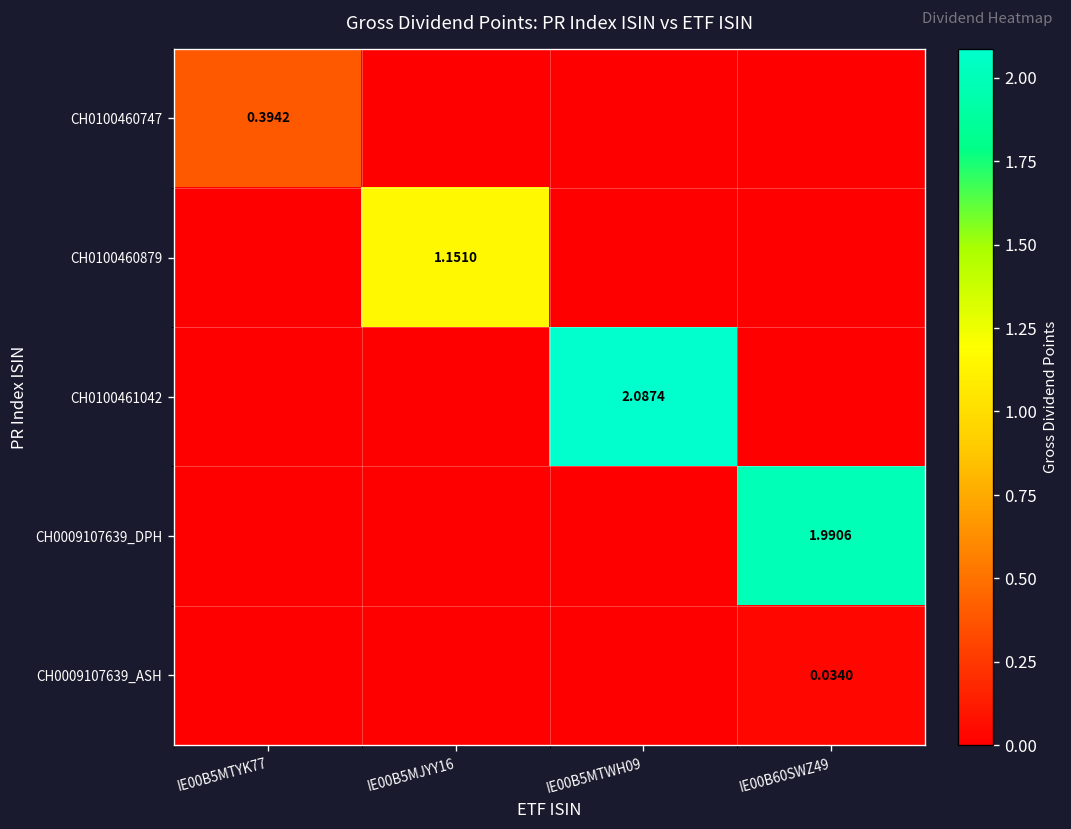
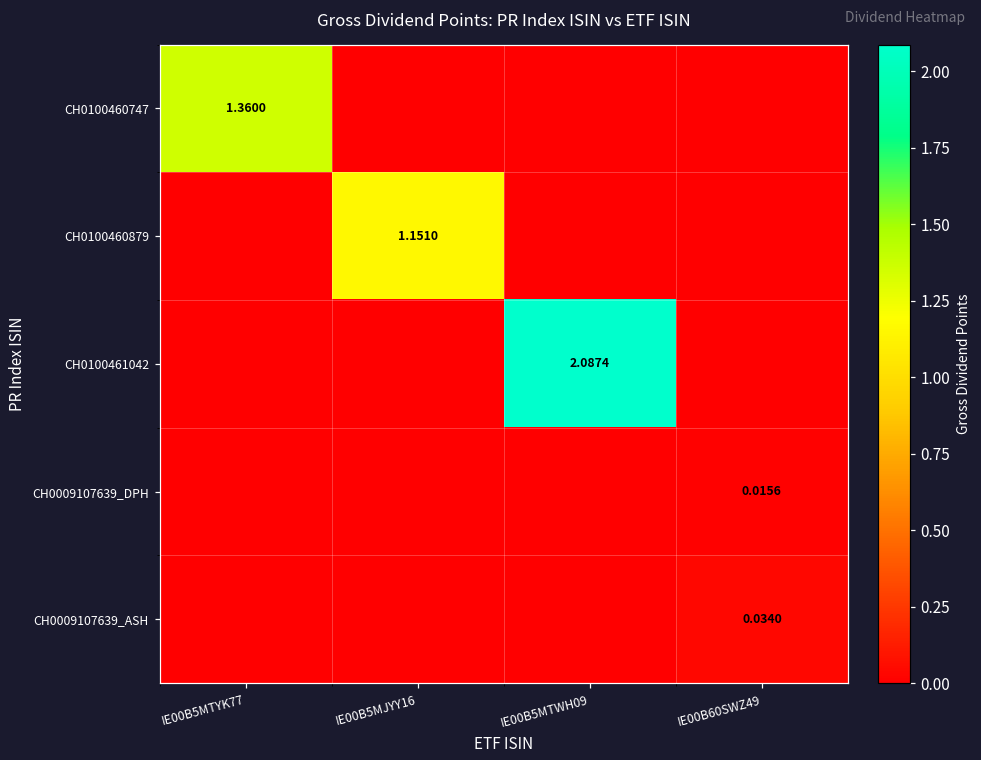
  {
    "CH0100460747": {
-     "IE00B5MTYK77": 0.3942
+     "IE00B5MTYK77": 1.3600
    },
    "CH0100460879": {
      "IE00B5MJYY16": 1.1510
    },
    "CH0100461042": {
      "IE00B5MTWH09": 2.0874
    },
    "CH0009107639_DPH": {
-     "IE00B60SWZ49": 1.9906
+     "IE00B60SWZ49": 0.0156
    },
    "CH0009107639_ASH": {
      "IE00B60SWZ49": 0.0340
    }
  }
